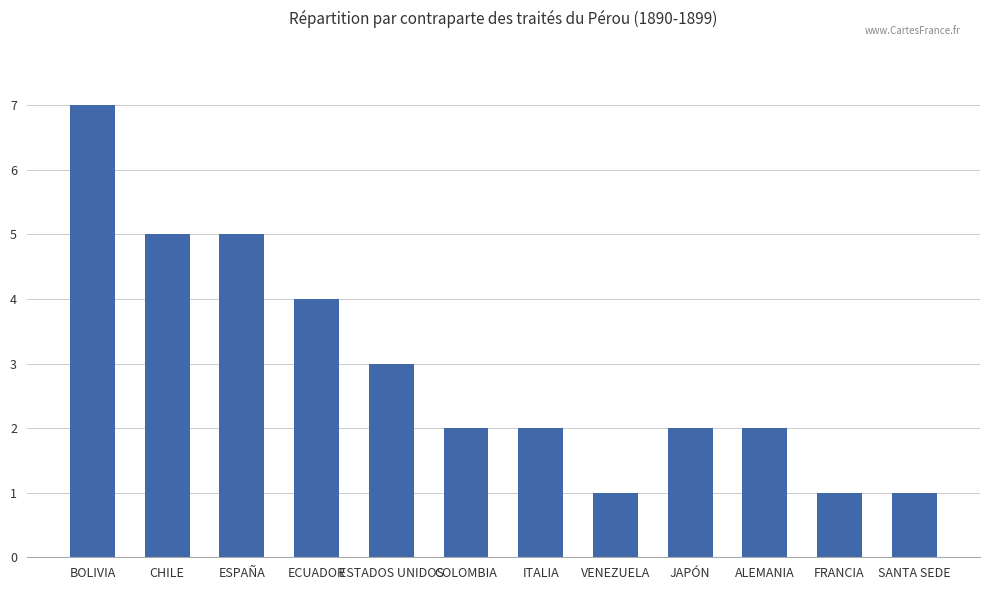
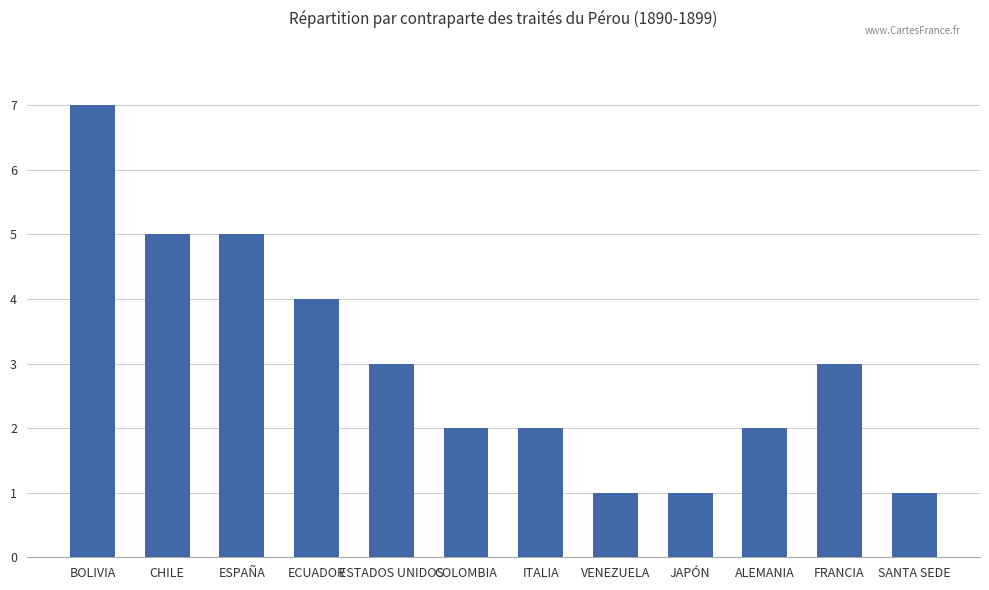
  {
    "BOLIVIA": 7,
    "CHILE": 5,
    "ESPAÑA": 5,
    "ECUADOR": 4,
    "ESTADOS UNIDOS": 3,
    "COLOMBIA": 2,
    "ITALIA": 2,
    "VENEZUELA": 1,
-   "JAPÓN": 2,
+   "JAPÓN": 1,
    "ALEMANIA": 2,
-   "FRANCIA": 1,
+   "FRANCIA": 3,
    "SANTA SEDE": 1
  }
